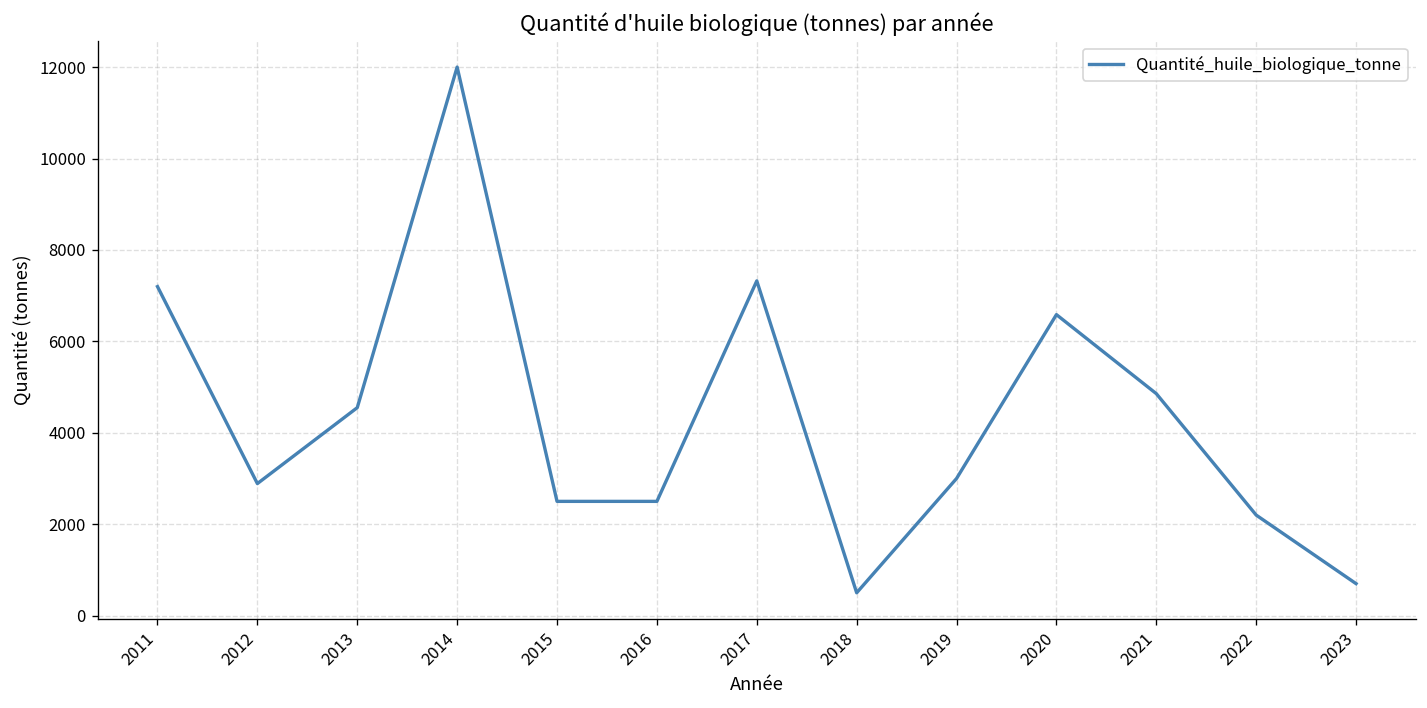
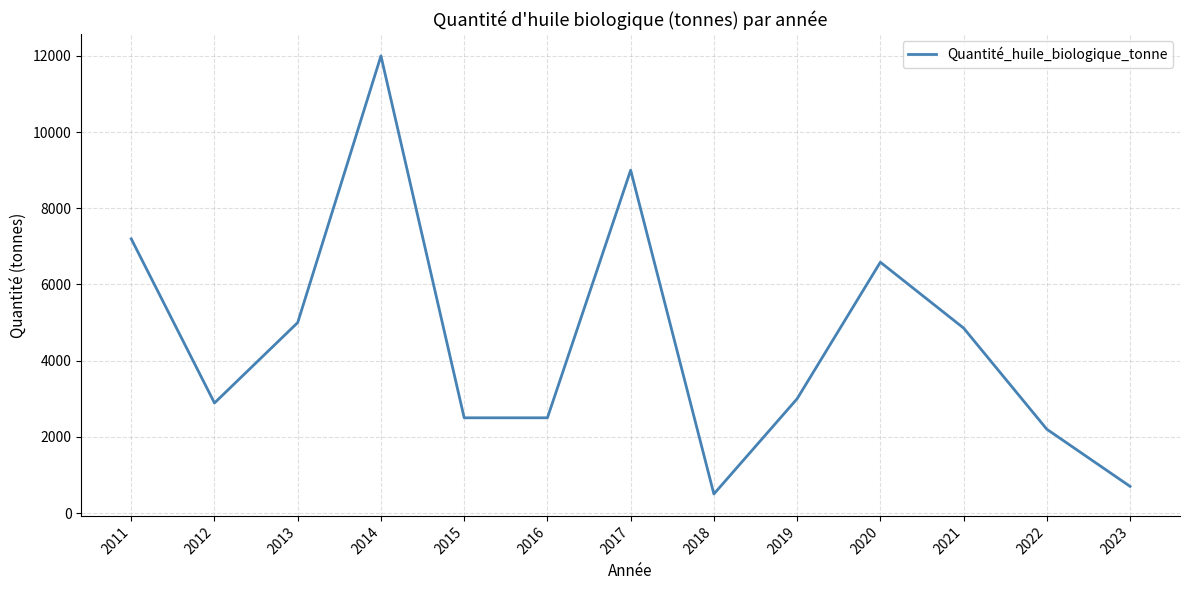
  {
    "2011": 7200,
    "2012": 2900,
-   "2013": 4600,
+   "2013": 5000,
    "2014": 12000,
    "2015": 2500,
    "2016": 2500,
-   "2017": 7300,
+   "2017": 9000,
    "2018": 500,
    "2019": 3000,
    "2020": 6600,
    "2021": 4900,
    "2022": 2200,
    "2023": 700
  }
